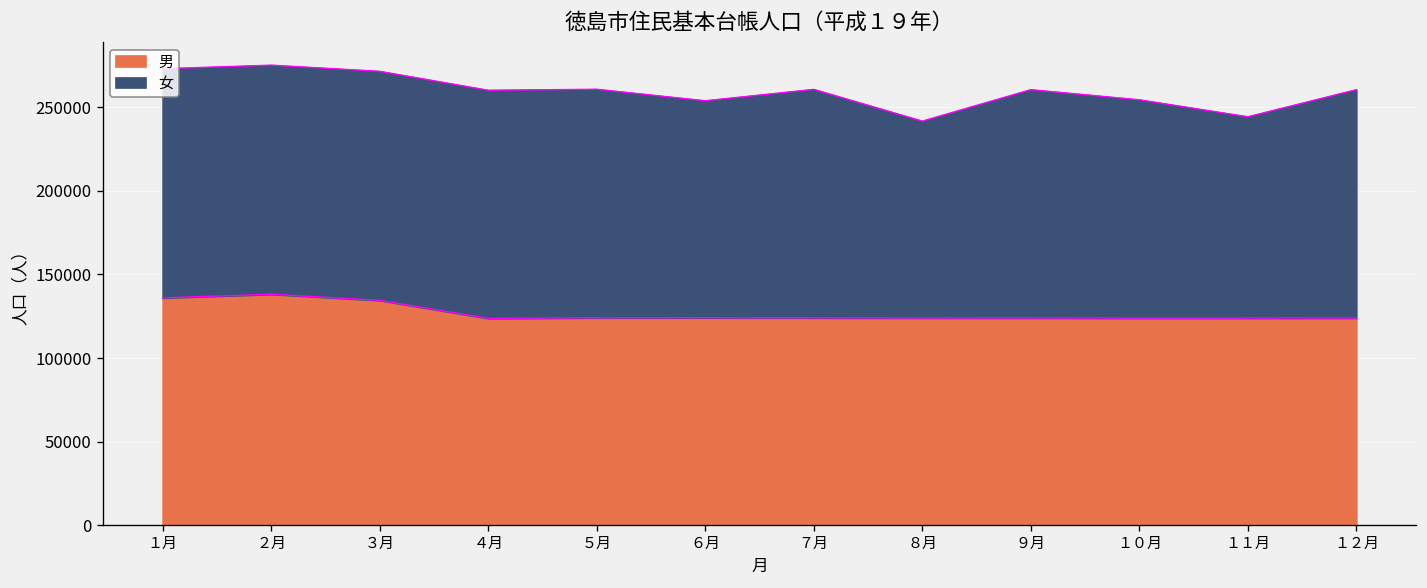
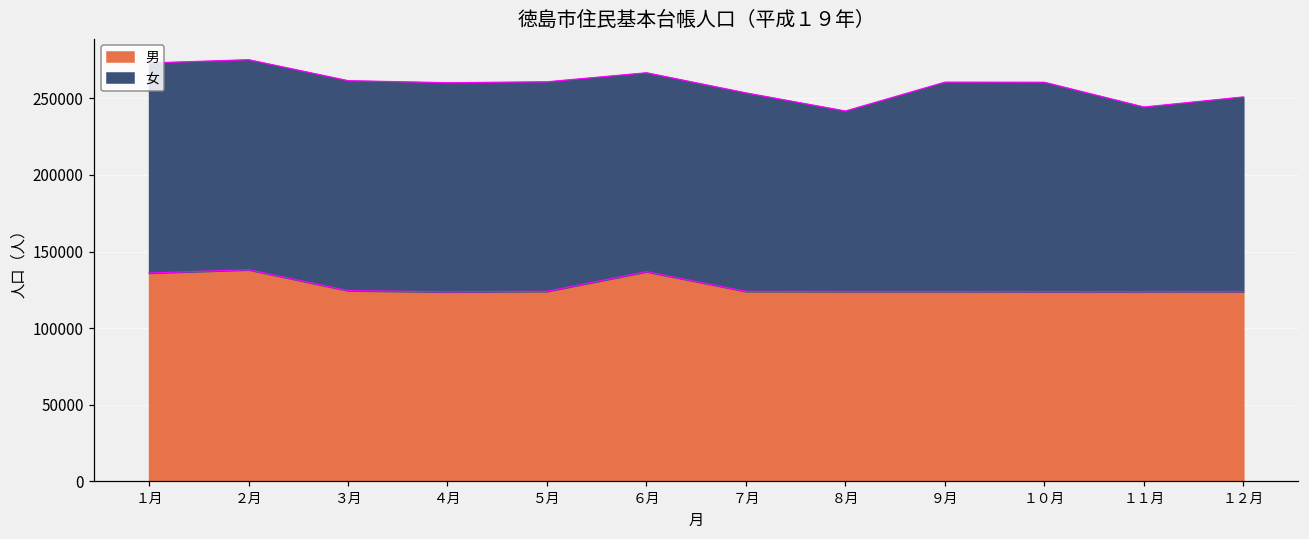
  {
    "男": {
      "１月": 136000,
      "２月": 138000,
-     "３月": 135000,
+     "３月": 125000,
      "４月": 124000,
      "５月": 124000,
-     "６月": 124000,
+     "６月": 137000,
      "７月": 124000,
      "８月": 124000,
      "９月": 124000,
      "１０月": 124000,
      "１１月": 124000,
      "１２月": 124000
    },
    "女": {
      "２月": 137000,
      "３月": 137000,
      "４月": 136000,
      "５月": 137000,
      "６月": 130000,
-     "７月": 137000,
+     "７月": 129000,
      "８月": 118000,
      "９月": 137000,
-     "１０月": 131000,
+     "１０月": 137000,
      "１１月": 120000,
-     "１２月": 137000
+     "１２月": 127000
    }
  }
